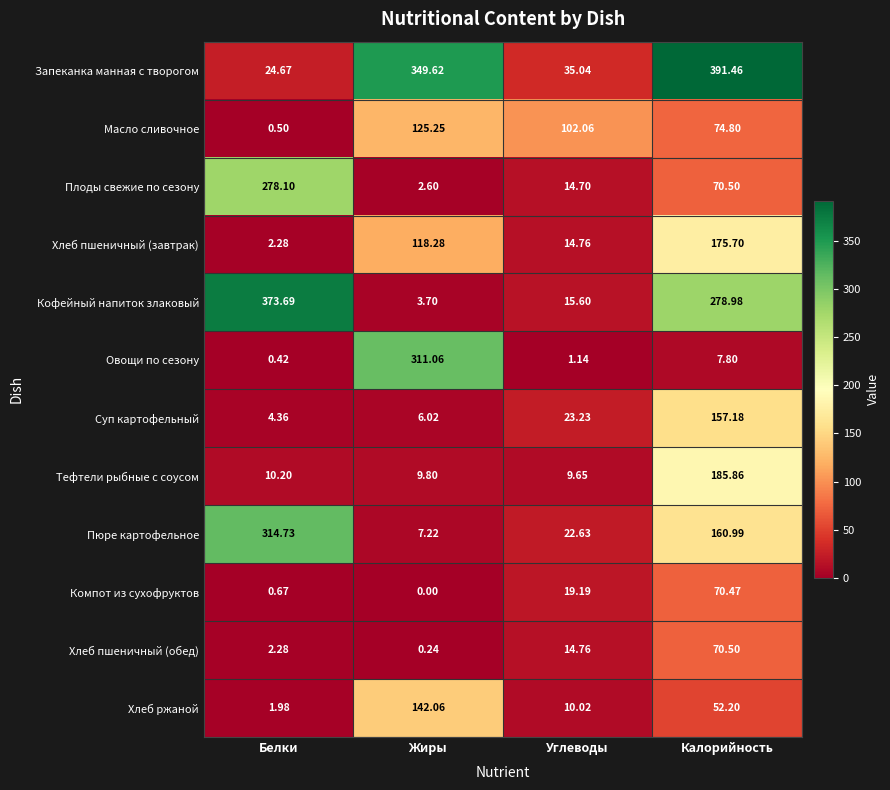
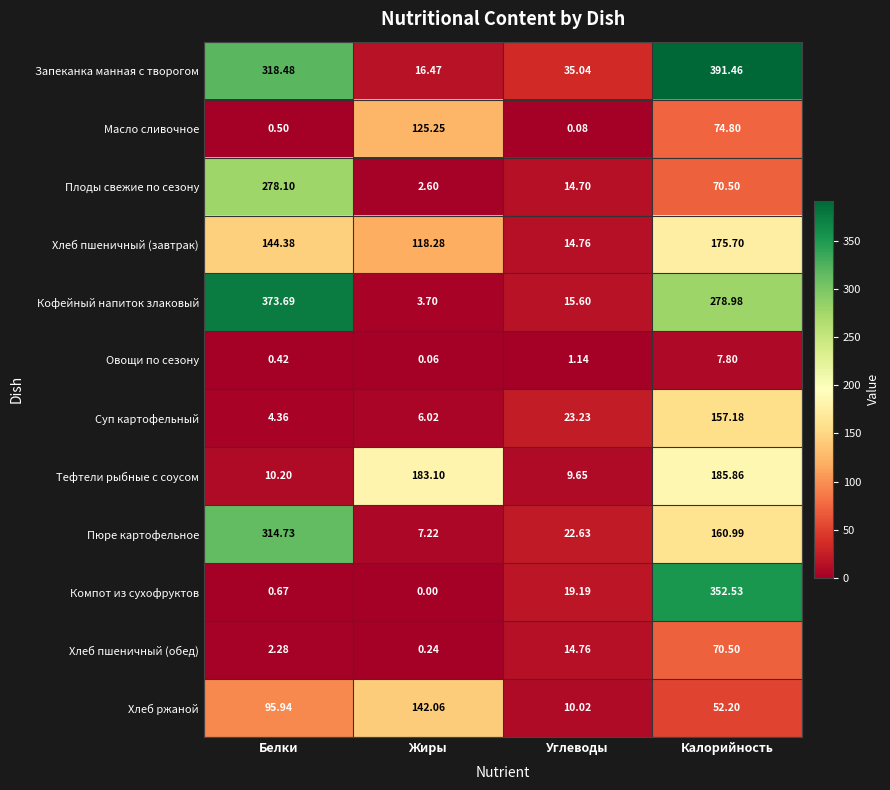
  {
    "Запеканка манная с творогом": {
-     "Белки": 24.67,
-     "Жиры": 349.62,
+     "Белки": 318.48,
+     "Жиры": 16.47,
      "Углеводы": 35.04,
      "Калорийность": 391.46
    },
    "Масло сливочное": {
      "Белки": 0.50,
      "Жиры": 125.25,
-     "Углеводы": 102.06,
+     "Углеводы": 0.08,
      "Калорийность": 74.80
    },
    "Плоды свежие по сезону": {
      "Белки": 278.10,
      "Жиры": 2.60,
      "Углеводы": 14.70,
      "Калорийность": 70.50
    },
    "Хлеб пшеничный (завтрак)": {
-     "Белки": 2.28,
+     "Белки": 144.38,
      "Жиры": 118.28,
      "Углеводы": 14.76,
      "Калорийность": 175.70
    },
    "Кофейный напиток злаковый": {
      "Белки": 373.69,
      "Жиры": 3.70,
      "Углеводы": 15.60,
      "Калорийность": 278.98
    },
    "Овощи по сезону": {
      "Белки": 0.42,
-     "Жиры": 311.06,
+     "Жиры": 0.06,
      "Углеводы": 1.14,
      "Калорийность": 7.80
    },
    "Суп картофельный": {
      "Белки": 4.36,
      "Жиры": 6.02,
      "Углеводы": 23.23,
      "Калорийность": 157.18
    },
    "Тефтели рыбные с соусом": {
      "Белки": 10.20,
-     "Жиры": 9.80,
+     "Жиры": 183.10,
      "Углеводы": 9.65,
      "Калорийность": 185.86
    },
    "Пюре картофельное": {
      "Белки": 314.73,
      "Жиры": 7.22,
      "Углеводы": 22.63,
      "Калорийность": 160.99
    },
    "Компот из сухофруктов": {
      "Белки": 0.67,
      "Жиры": 0.00,
      "Углеводы": 19.19,
-     "Калорийность": 70.47
+     "Калорийность": 352.53
    },
    "Хлеб пшеничный (обед)": {
      "Белки": 2.28,
      "Жиры": 0.24,
      "Углеводы": 14.76,
      "Калорийность": 70.50
    },
    "Хлеб ржаной": {
-     "Белки": 1.98,
+     "Белки": 95.94,
      "Жиры": 142.06,
      "Углеводы": 10.02,
      "Калорийность": 52.20
    }
  }
